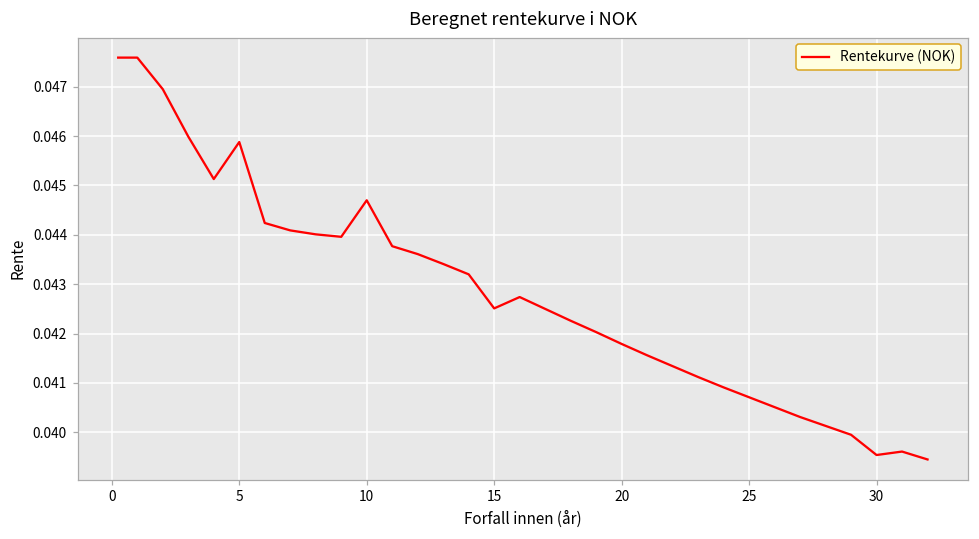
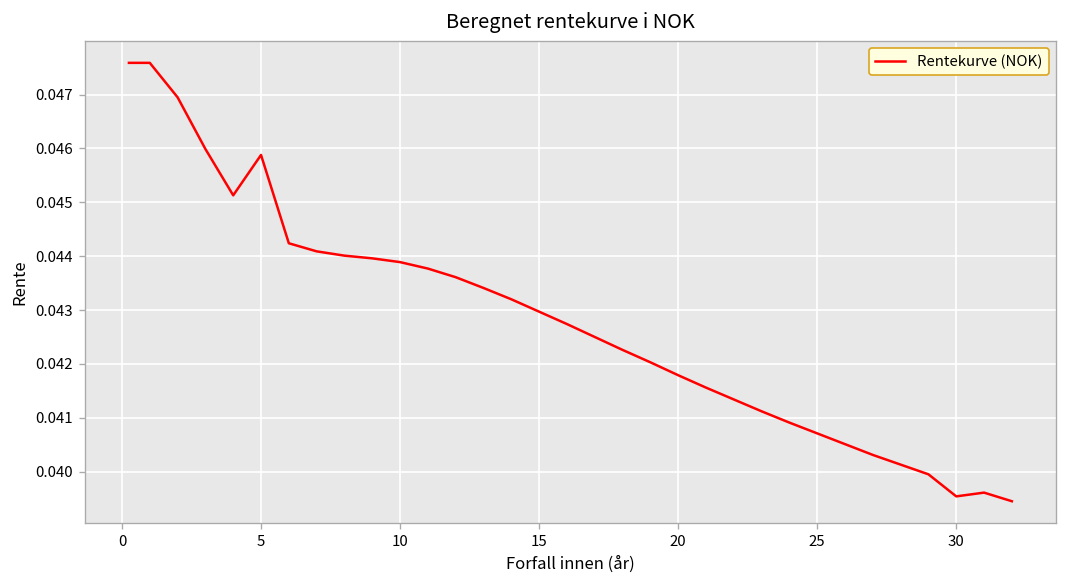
  {
    "5": 0.0459,
-   "10": 0.0447,
-   "15": 0.0425,
+   "10": 0.0439,
+   "15": 0.0430,
    "20": 0.0418,
    "25": 0.0407,
    "30": 0.0395
  }
